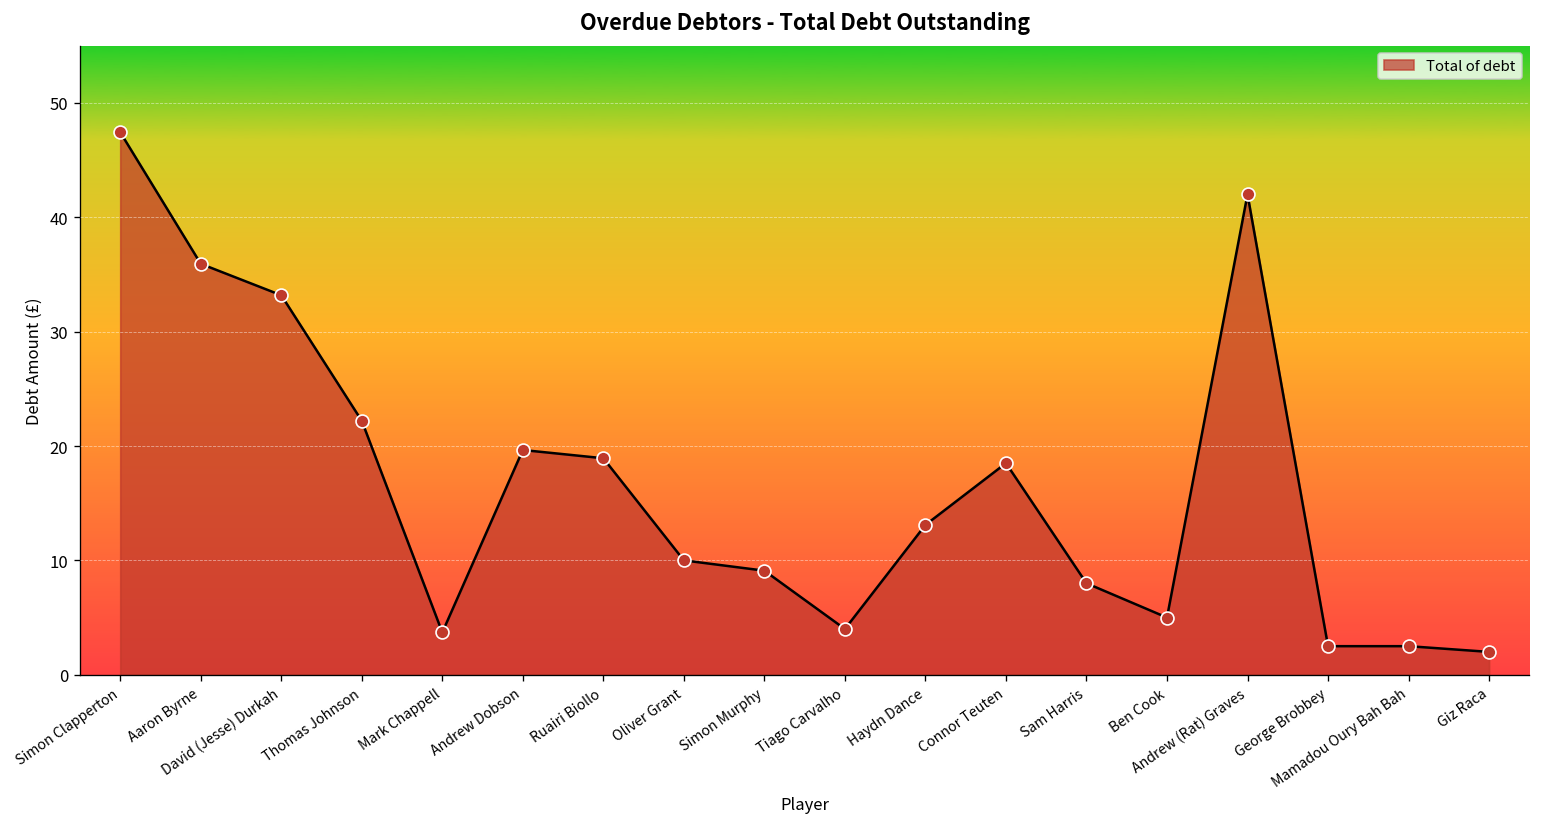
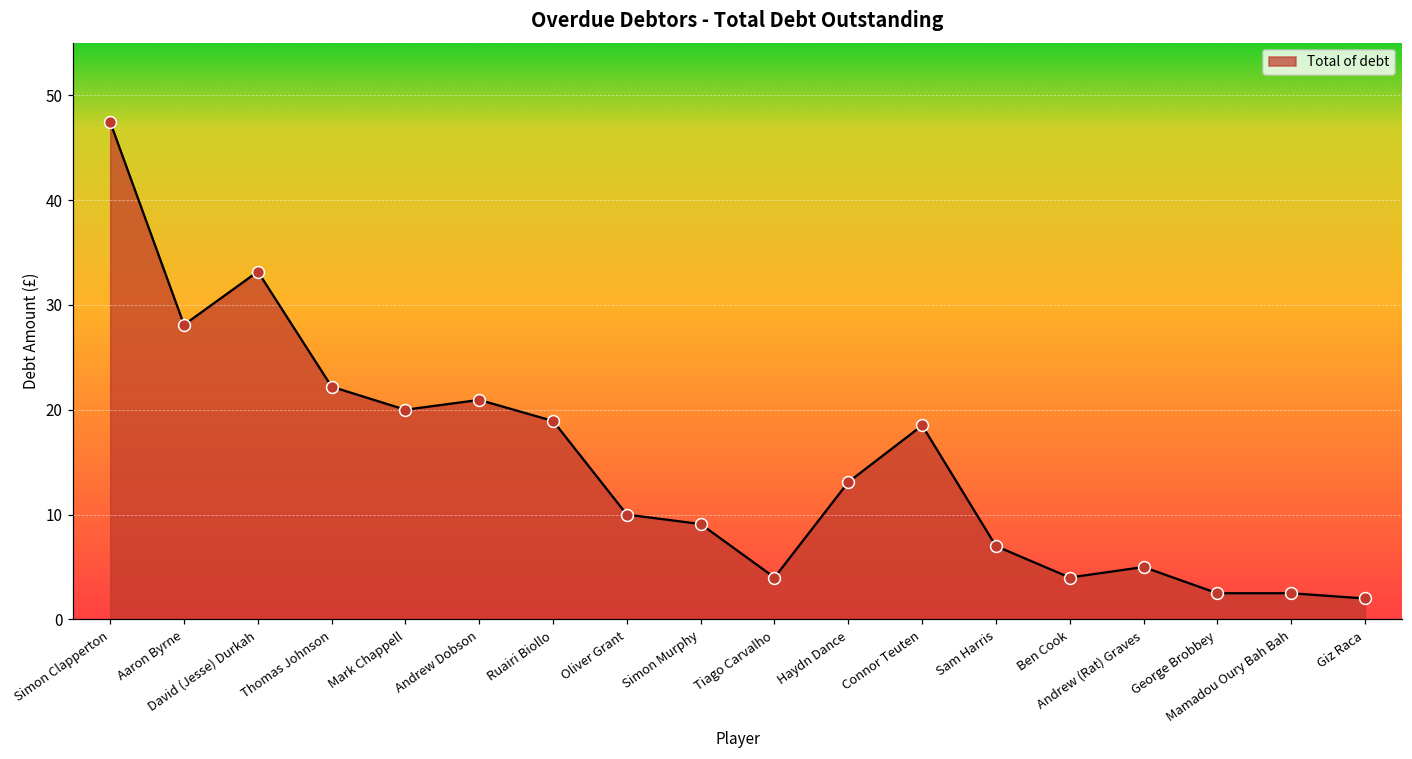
  {
    "Simon Clapperton": 47,
-   "Aaron Byrne": 36,
+   "Aaron Byrne": 28,
    "David (Jesse) Durkah": 33,
    "Thomas Johnson": 22,
-   "Mark Chappell": 4,
-   "Andrew Dobson": 20,
+   "Mark Chappell": 20,
+   "Andrew Dobson": 21,
    "Ruairi Biollo": 19,
    "Oliver Grant": 10,
    "Simon Murphy": 9,
    "Tiago Carvalho": 4,
    "Haydn Dance": 13,
    "Connor Teuten": 19,
-   "Sam Harris": 8,
-   "Ben Cook": 5,
-   "Andrew (Rat) Graves": 42,
+   "Sam Harris": 7,
+   "Ben Cook": 4,
+   "Andrew (Rat) Graves": 5,
    "George Brobbey": 3,
    "Mamadou Oury Bah Bah": 3,
    "Giz Raca": 2
  }
